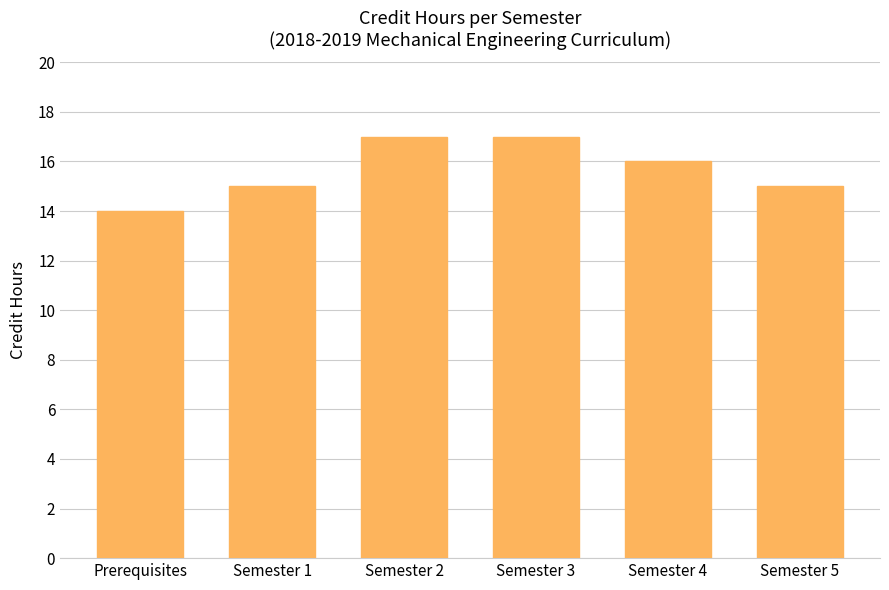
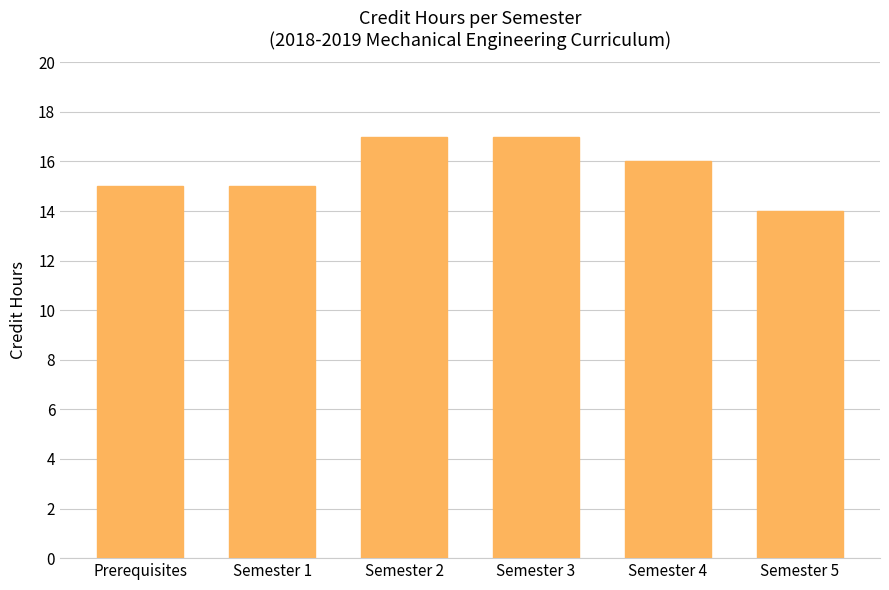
  {
-   "Prerequisites": 14,
+   "Prerequisites": 15,
    "Semester 1": 15,
    "Semester 2": 17,
    "Semester 3": 17,
    "Semester 4": 16,
-   "Semester 5": 15
+   "Semester 5": 14
  }
